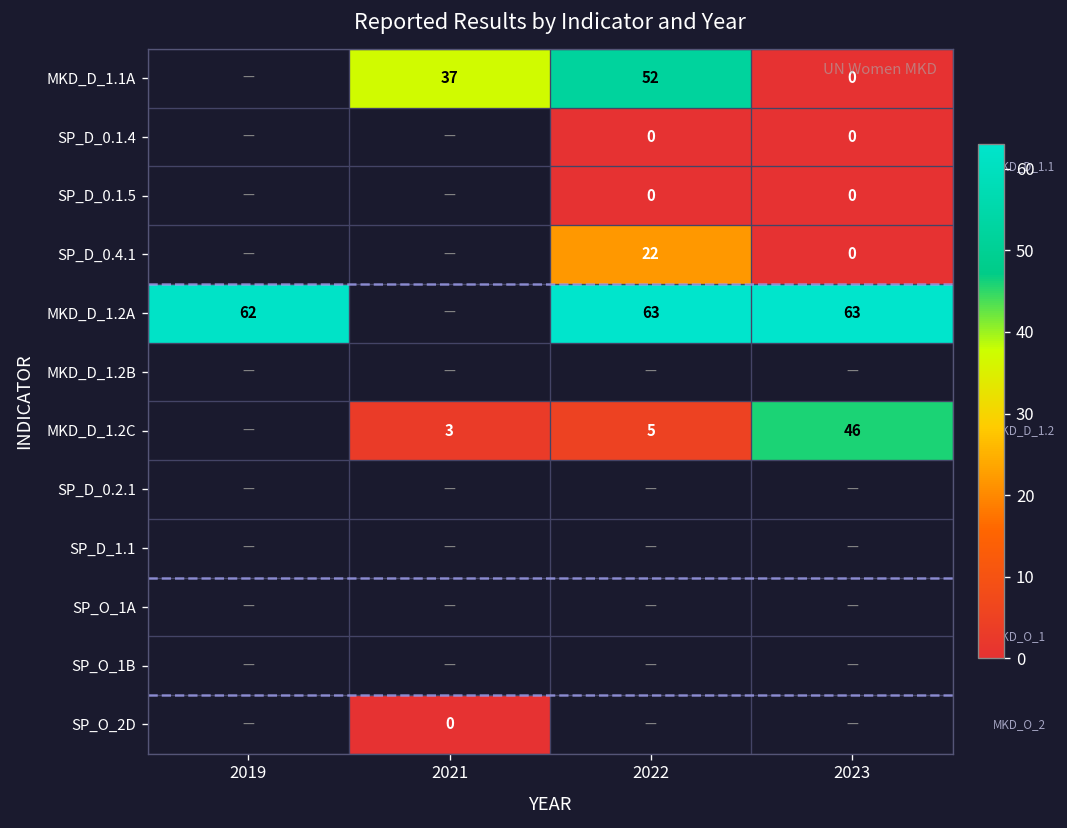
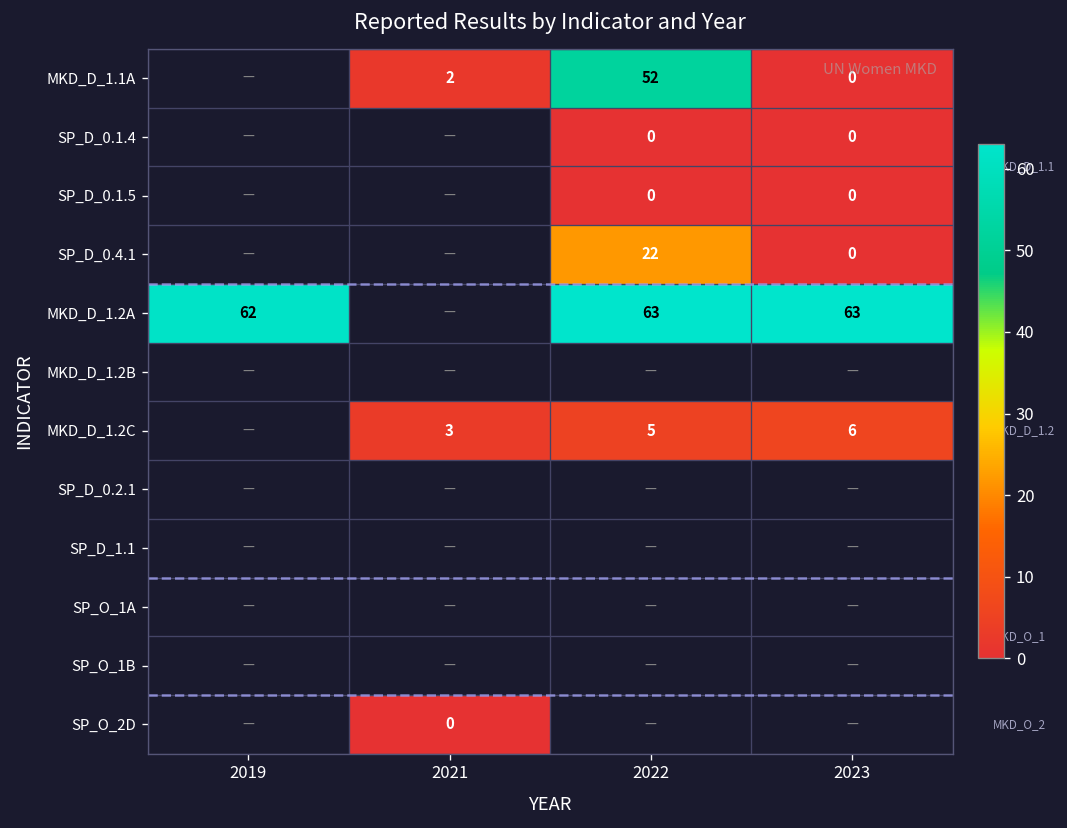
  {
    "MKD_D_1.1A": {
-     "2021": 37,
+     "2021": 2,
      "2022": 52
    },
    "SP_D_0.1.4": {
      "2022": 0,
      "2023": 0
    },
    "SP_D_0.1.5": {
      "2022": 0,
      "2023": 0
    },
    "SP_D_0.4.1": {
      "2022": 22,
      "2023": 0
    },
    "MKD_D_1.2A": {
      "2019": 62,
      "2022": 63,
      "2023": 63
    },
    "MKD_D_1.2C": {
      "2021": 3,
      "2022": 5,
-     "2023": 46
+     "2023": 6
    },
    "SP_O_2D": {
      "2021": 0
    }
  }
